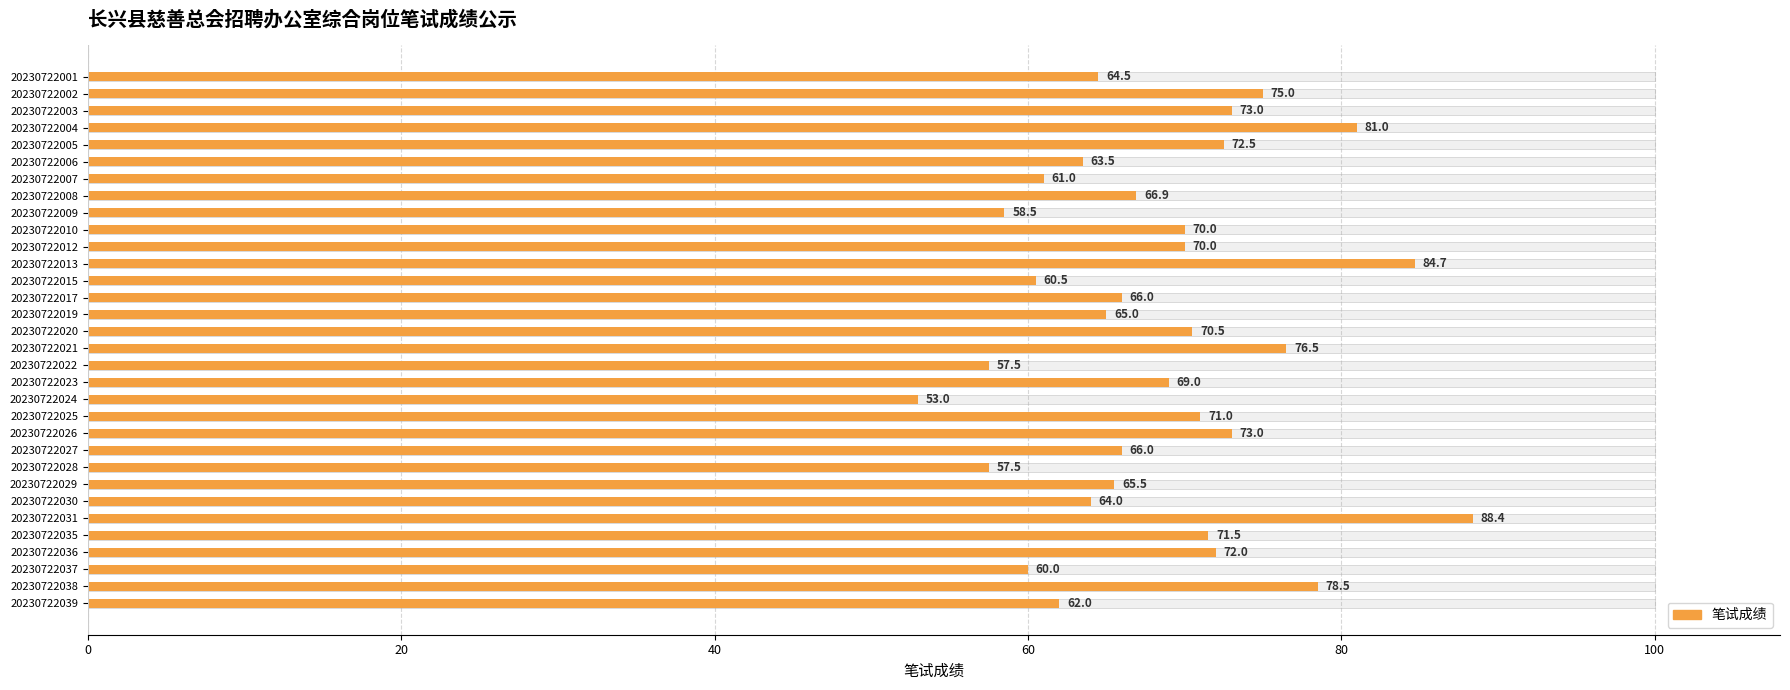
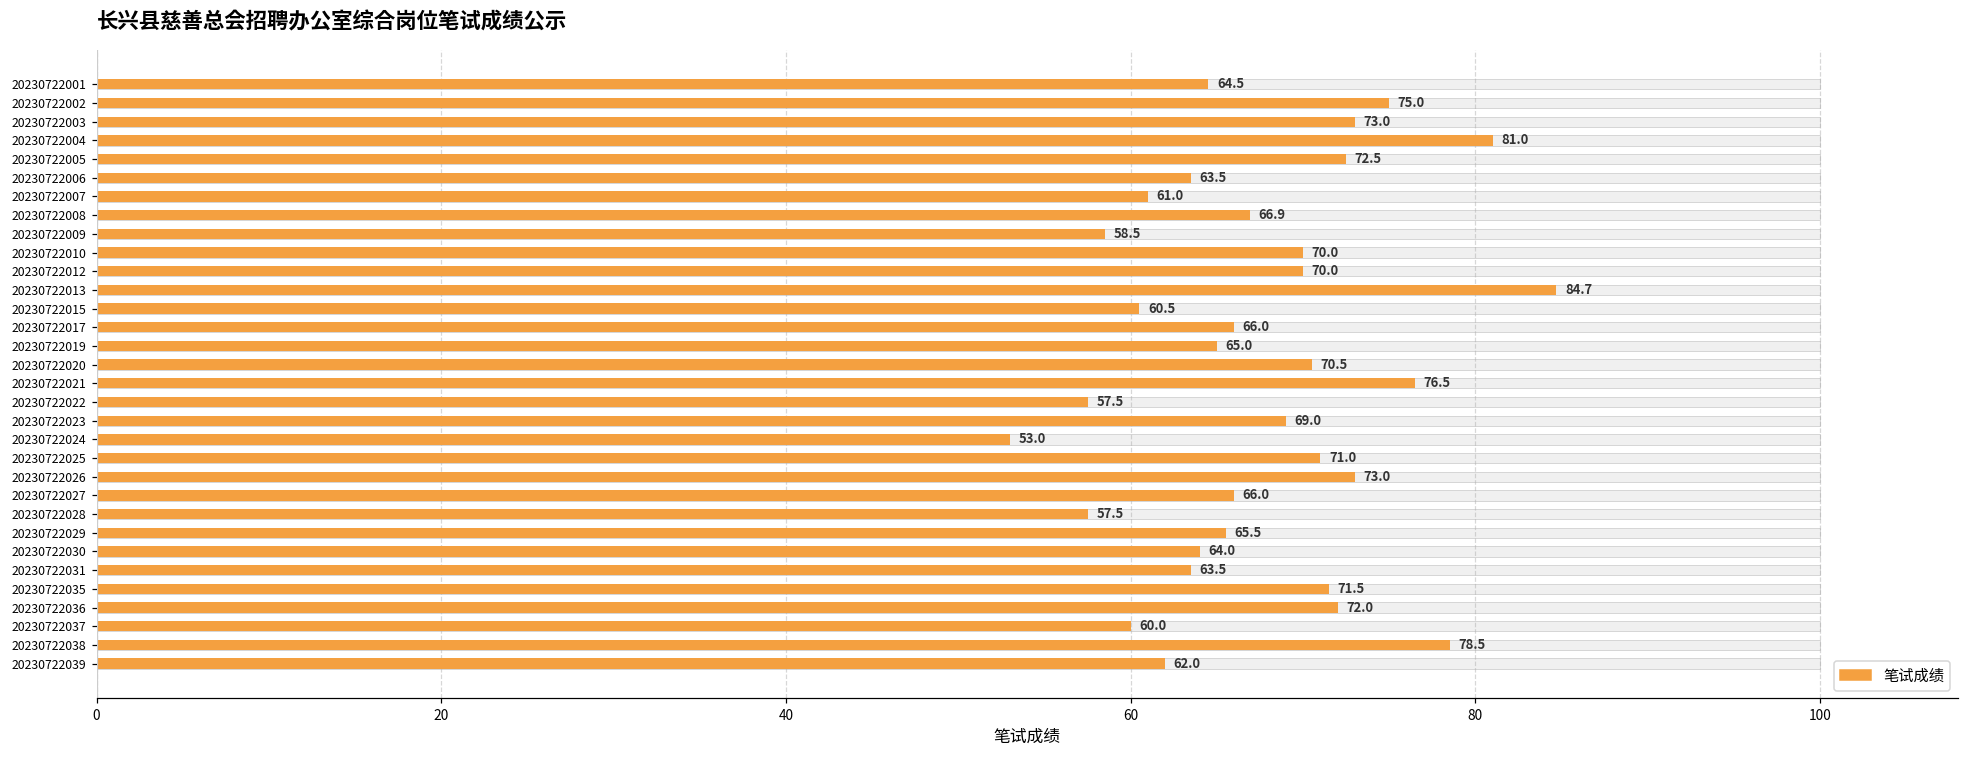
  {
    "笔试成绩": {
-     "20230722031": 88.4
+     "20230722031": 63.5
    }
  }
